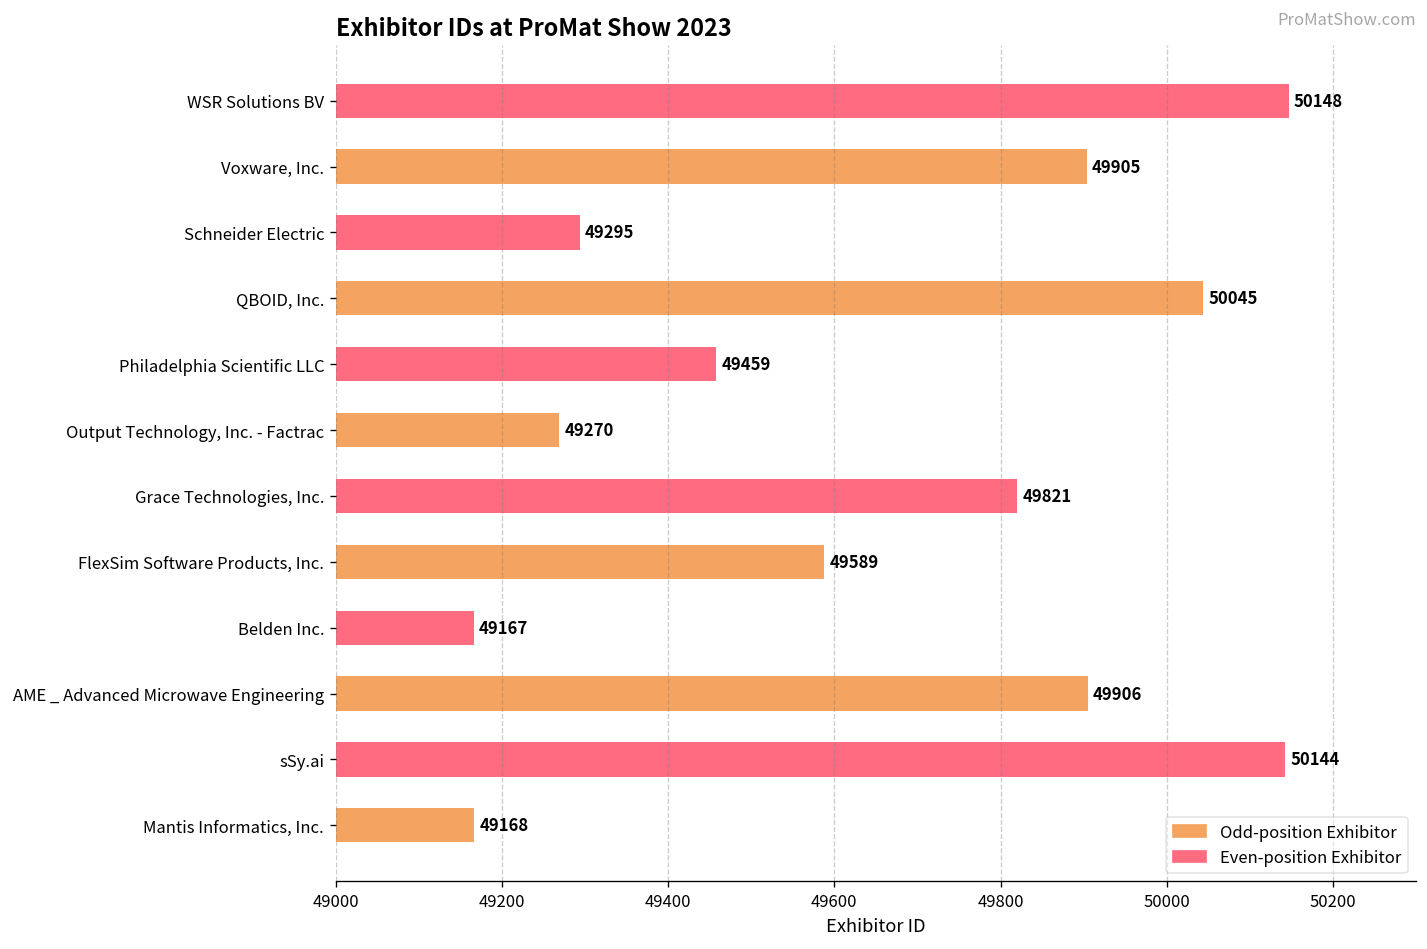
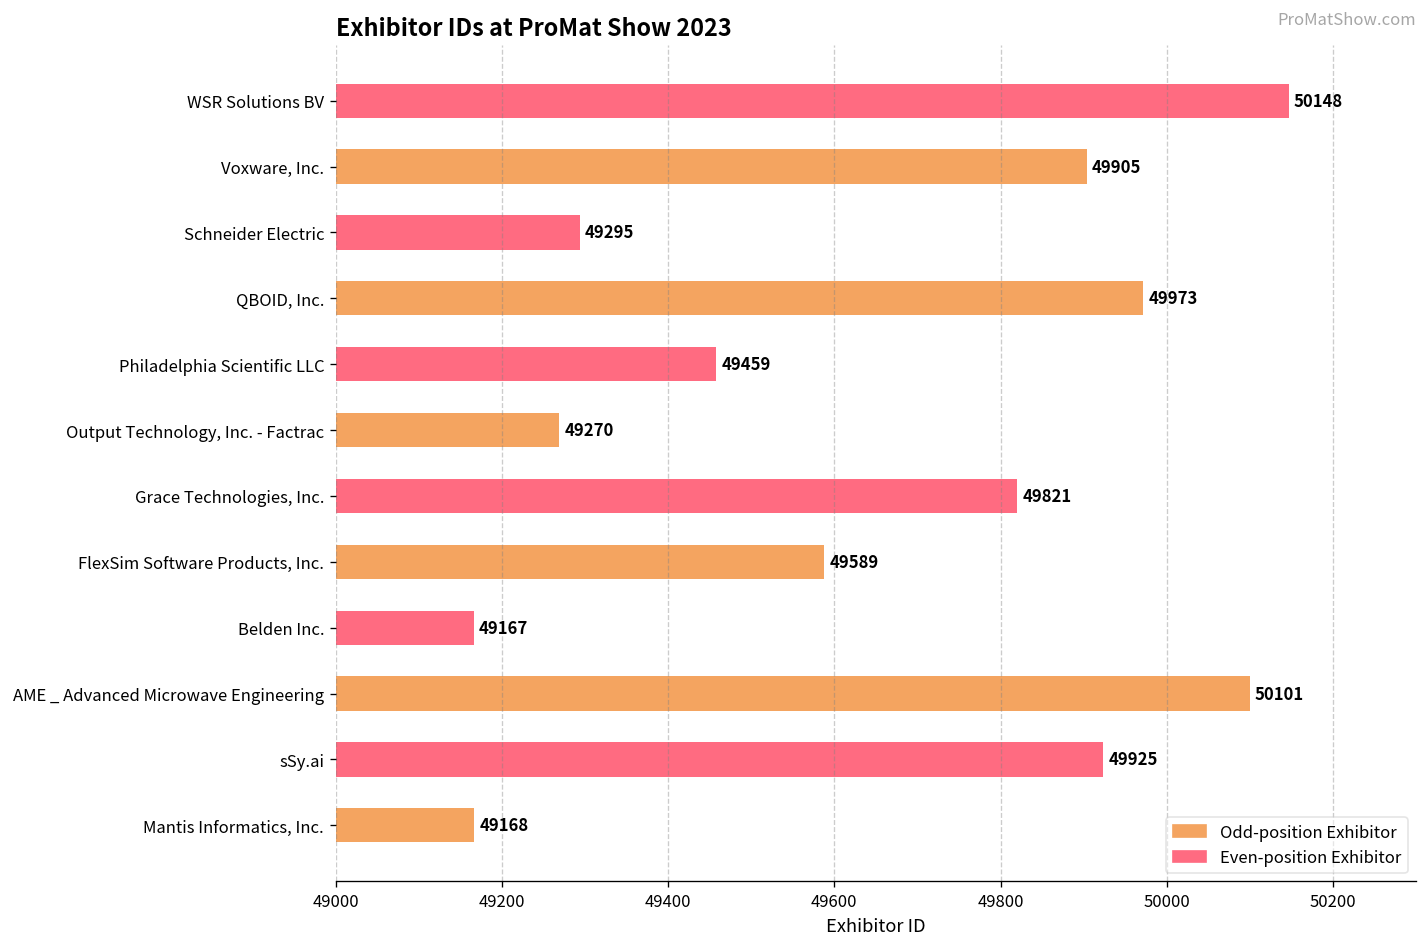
  {
    "WSR Solutions BV": 50148,
    "Voxware, Inc.": 49905,
    "Schneider Electric": 49295,
-   "QBOID, Inc.": 50045,
+   "QBOID, Inc.": 49973,
    "Philadelphia Scientific LLC": 49459,
    "Output Technology, Inc. - Factrac": 49270,
    "Grace Technologies, Inc.": 49821,
    "FlexSim Software Products, Inc.": 49589,
    "Belden Inc.": 49167,
-   "AME _ Advanced Microwave Engineering": 49906,
-   "sSy.ai": 50144,
+   "AME _ Advanced Microwave Engineering": 50101,
+   "sSy.ai": 49925,
    "Mantis Informatics, Inc.": 49168
  }
